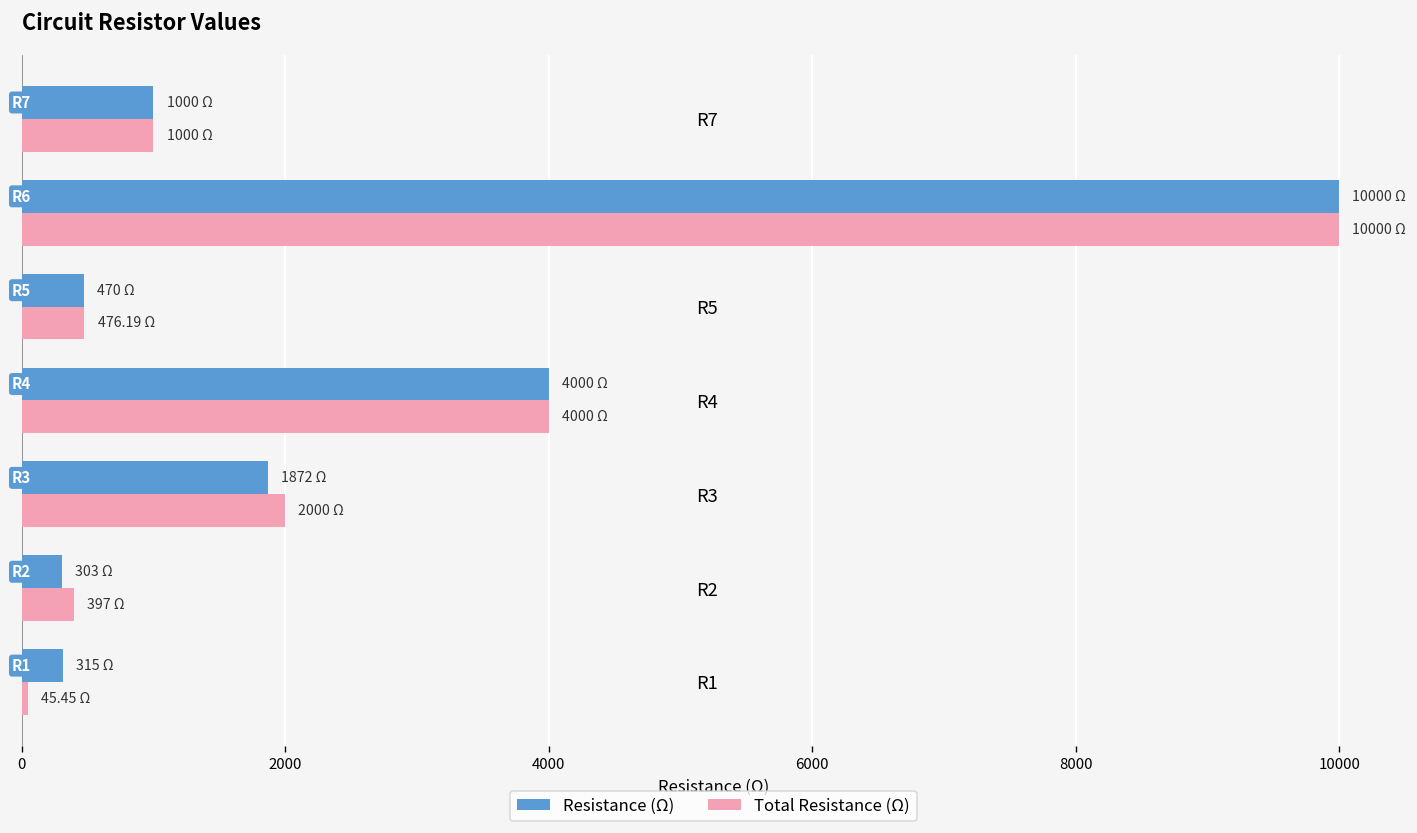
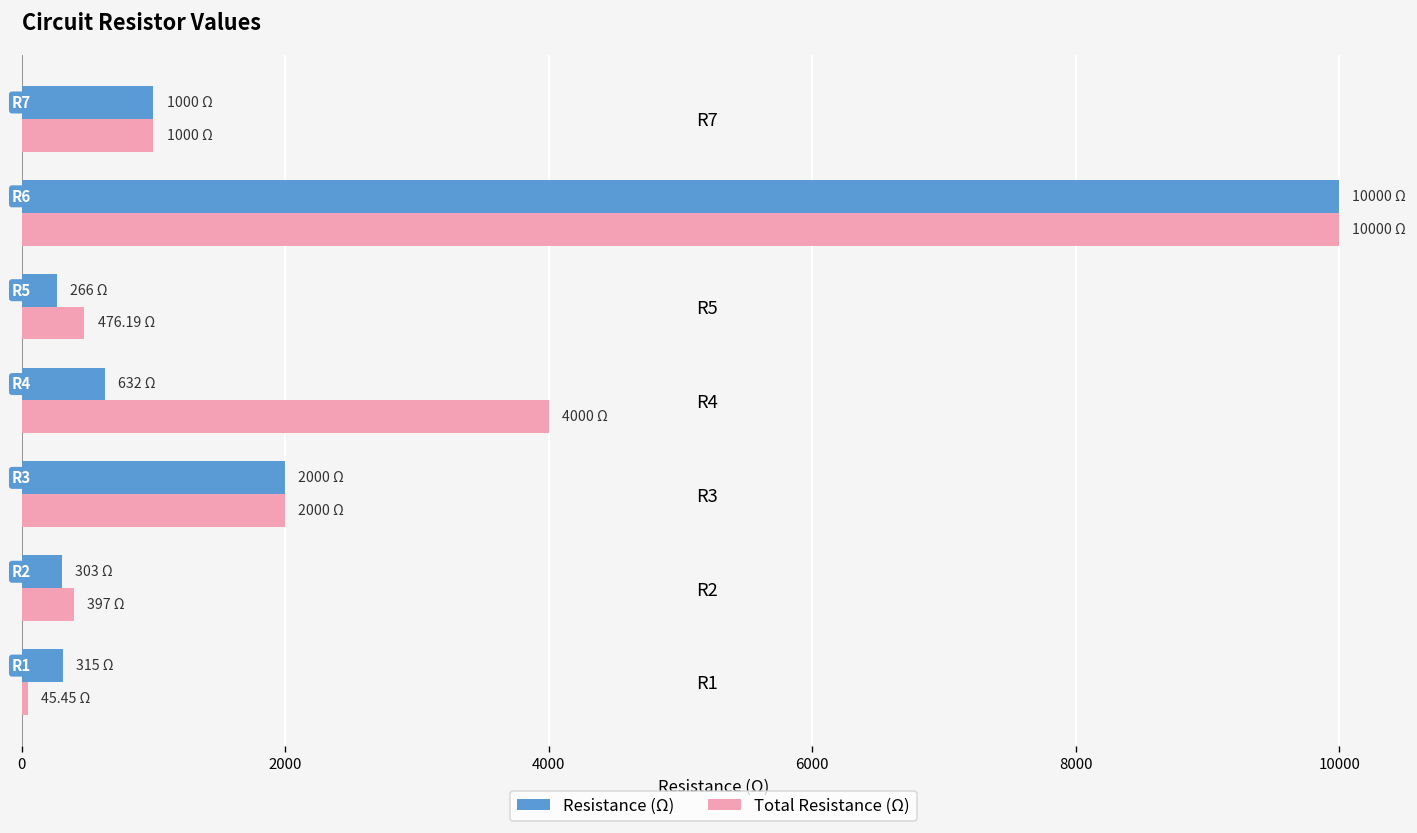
  {
    "Resistance (Ω)": {
      "R7": 1000,
      "R6": 10000,
-     "R5": 470,
-     "R4": 4000,
-     "R3": 1872,
+     "R5": 266,
+     "R4": 632,
+     "R3": 2000,
      "R2": 303,
      "R1": 315
    },
    "Total Resistance (Ω)": {
      "R7": 1000,
      "R6": 10000,
      "R5": 476.19,
      "R4": 4000,
      "R3": 2000,
      "R2": 397,
      "R1": 45.45
    }
  }
